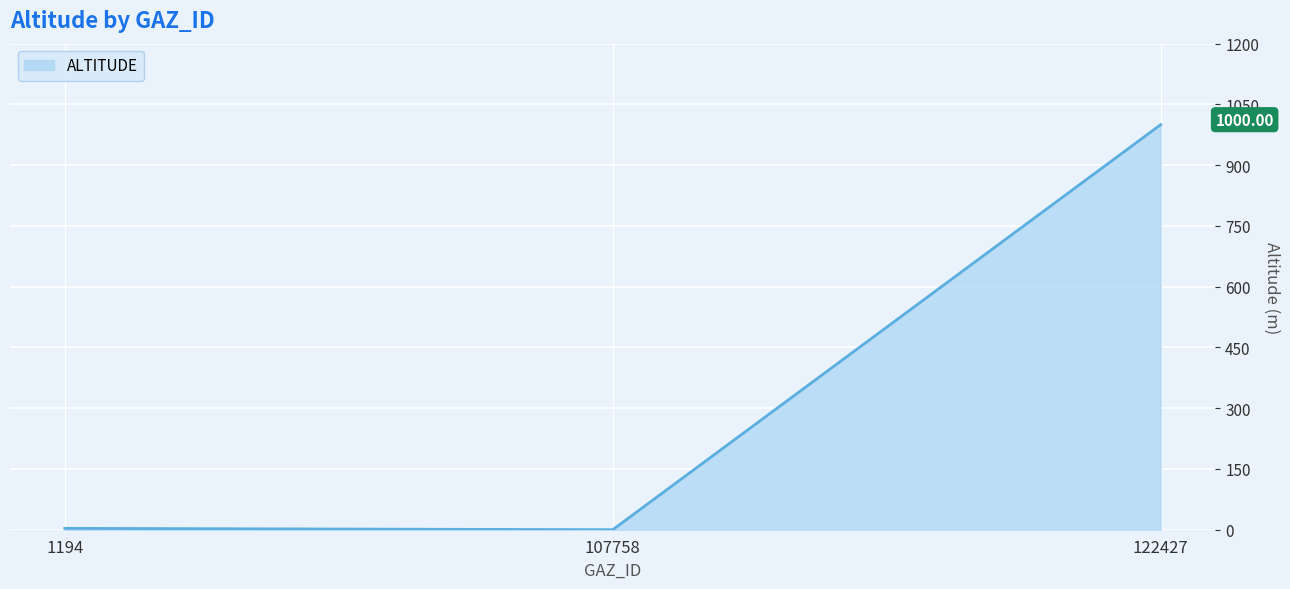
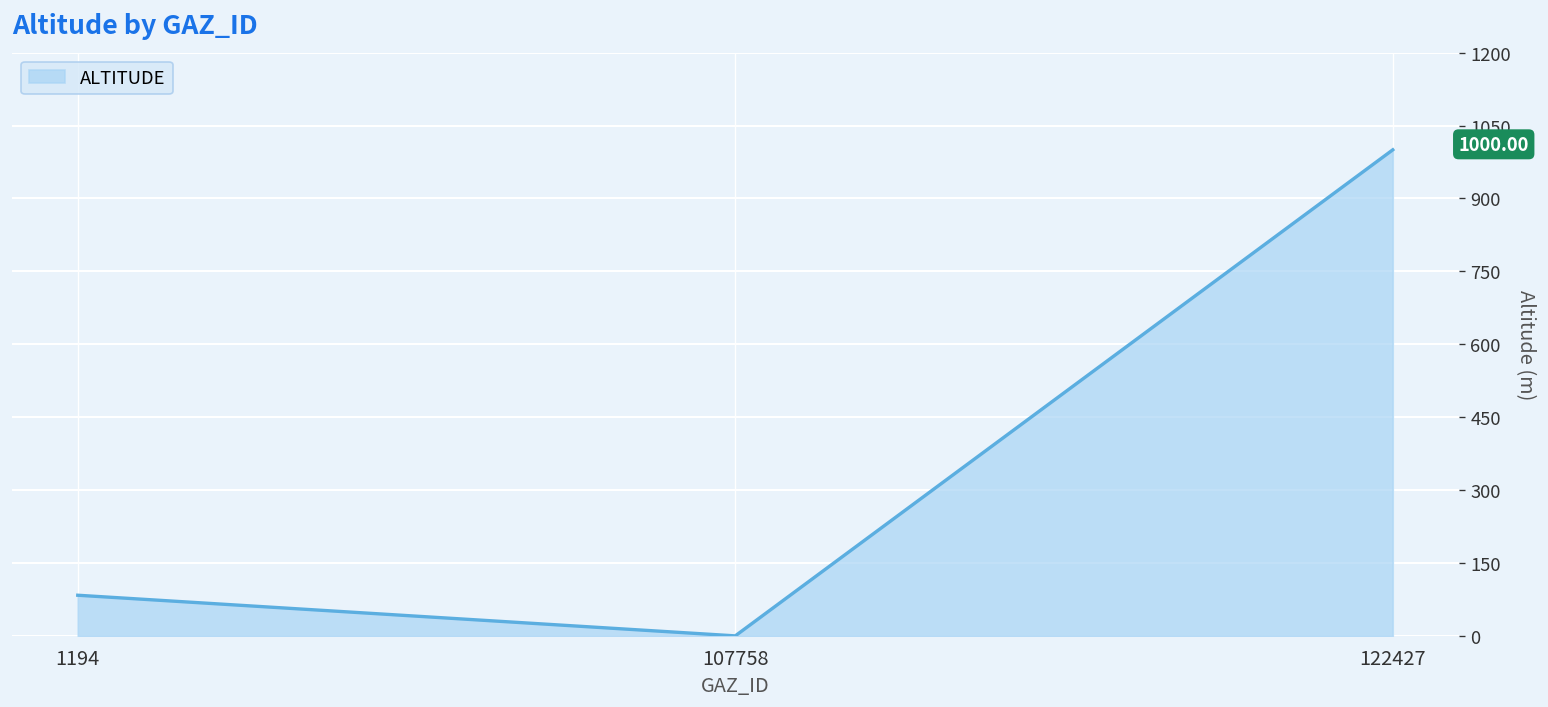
  {
-   "1194": 0,
+   "1194": 80,
    "107758": 0,
    "122427": 1000
  }
